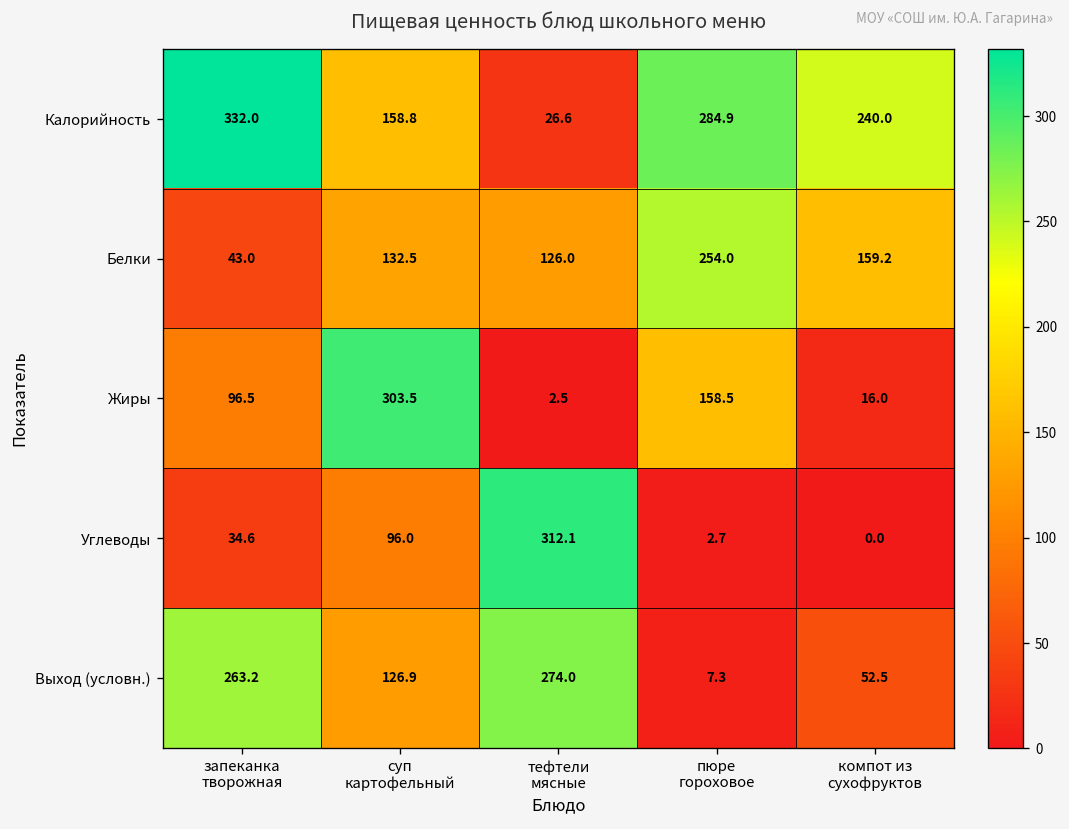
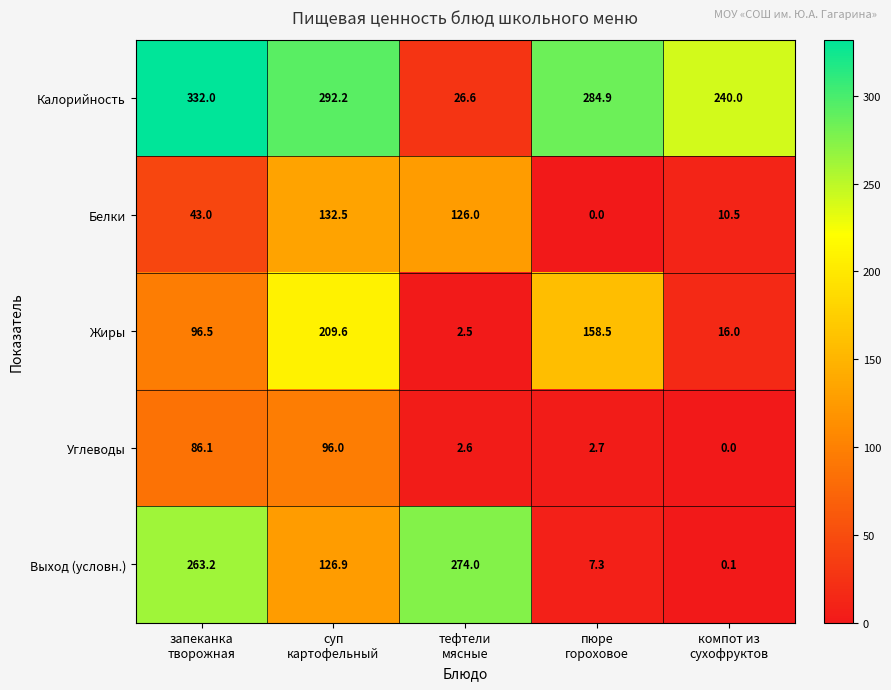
  {
    "Калорийность": {
      "запеканка творожная": 332.0,
-     "суп картофельный": 158.8,
+     "суп картофельный": 292.2,
      "тефтели мясные": 26.6,
      "пюре гороховое": 284.9,
      "компот из сухофруктов": 240.0
    },
    "Белки": {
      "запеканка творожная": 43.0,
      "суп картофельный": 132.5,
      "тефтели мясные": 126.0,
-     "пюре гороховое": 254.0,
-     "компот из сухофруктов": 159.2
+     "пюре гороховое": 0.0,
+     "компот из сухофруктов": 10.5
    },
    "Жиры": {
      "запеканка творожная": 96.5,
-     "суп картофельный": 303.5,
+     "суп картофельный": 209.6,
      "тефтели мясные": 2.5,
      "пюре гороховое": 158.5,
      "компот из сухофруктов": 16.0
    },
    "Углеводы": {
-     "запеканка творожная": 34.6,
+     "запеканка творожная": 86.1,
      "суп картофельный": 96.0,
-     "тефтели мясные": 312.1,
+     "тефтели мясные": 2.6,
      "пюре гороховое": 2.7,
      "компот из сухофруктов": 0.0
    },
    "Выход (условн.)": {
      "запеканка творожная": 263.2,
      "суп картофельный": 126.9,
      "тефтели мясные": 274.0,
      "пюре гороховое": 7.3,
-     "компот из сухофруктов": 52.5
+     "компот из сухофруктов": 0.1
    }
  }
